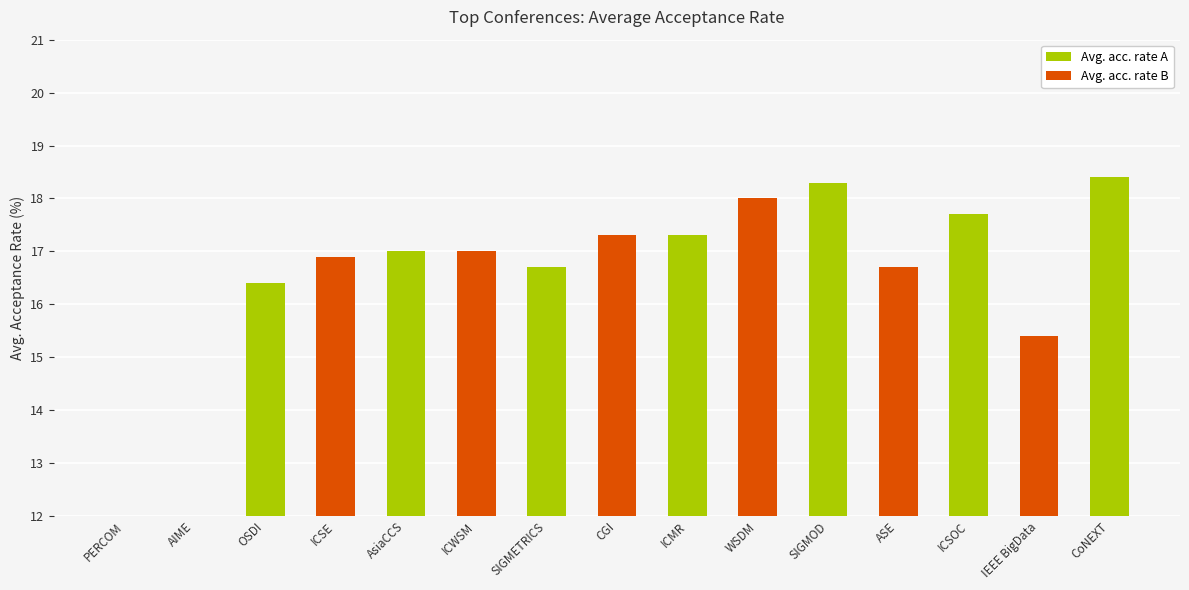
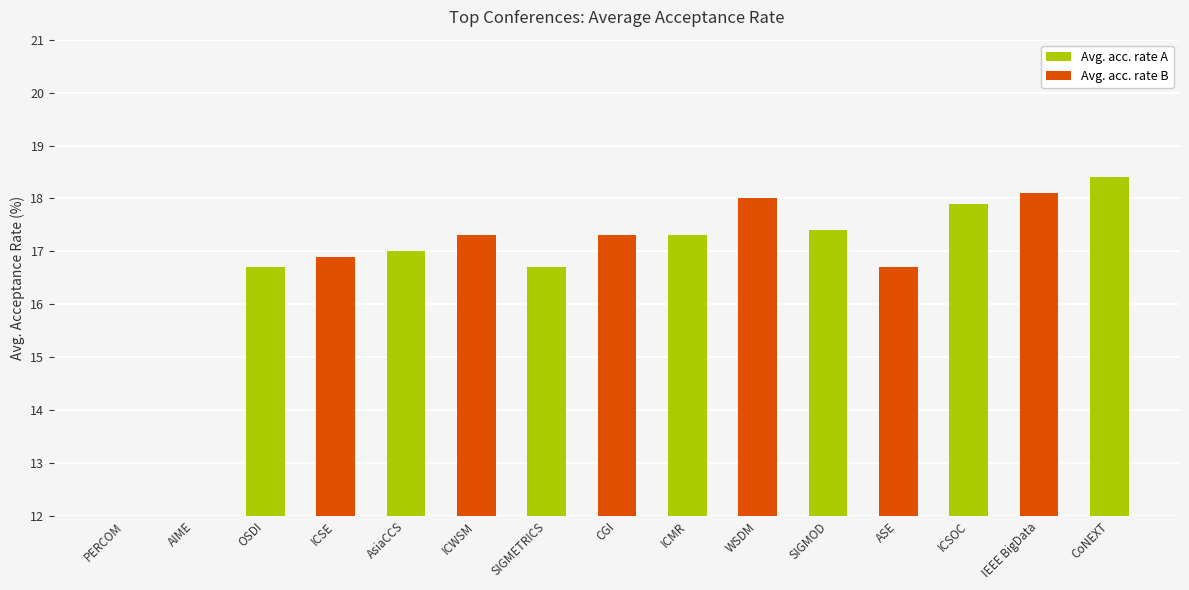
  {
-   "OSDI": 16.4,
+   "OSDI": 16.7,
    "ICSE": 16.9,
    "AsiaCCS": 17.0,
-   "ICWSM": 17.0,
+   "ICWSM": 17.3,
    "SIGMETRICS": 16.7,
    "CGI": 17.3,
    "ICMR": 17.3,
    "WSDM": 18.0,
-   "SIGMOD": 18.3,
+   "SIGMOD": 17.4,
    "ASE": 16.7,
-   "ICSOC": 17.7,
-   "IEEE BigData": 15.4,
+   "ICSOC": 17.9,
+   "IEEE BigData": 18.1,
    "CoNEXT": 18.4
  }
